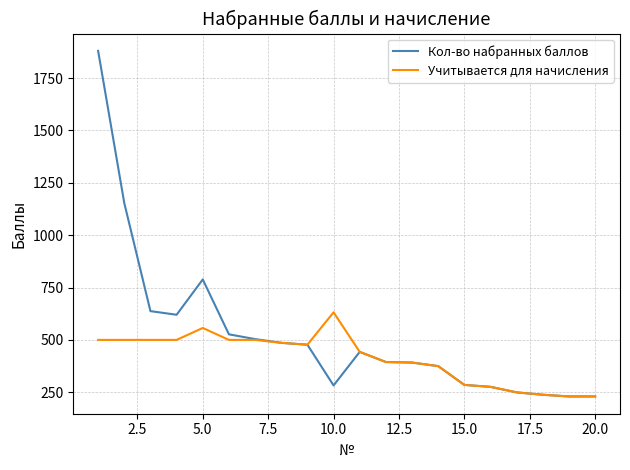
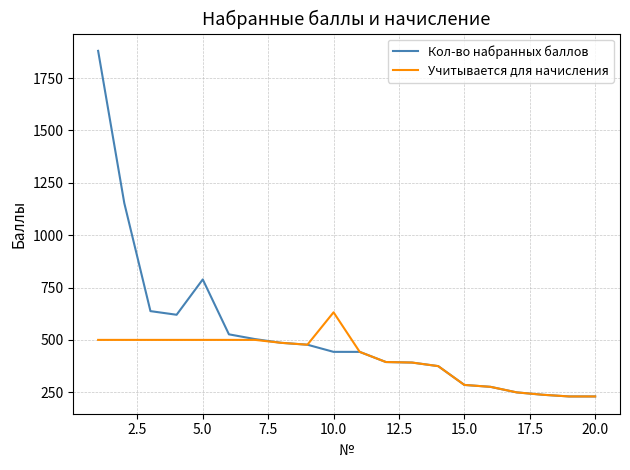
  {
    "Кол-во набранных баллов": {
      "5.0": 790,
-     "10.0": 280
+     "10.0": 440
    },
    "Учитывается для начисления": {
-     "5.0": 560,
+     "5.0": 500,
      "10.0": 630
    }
  }
